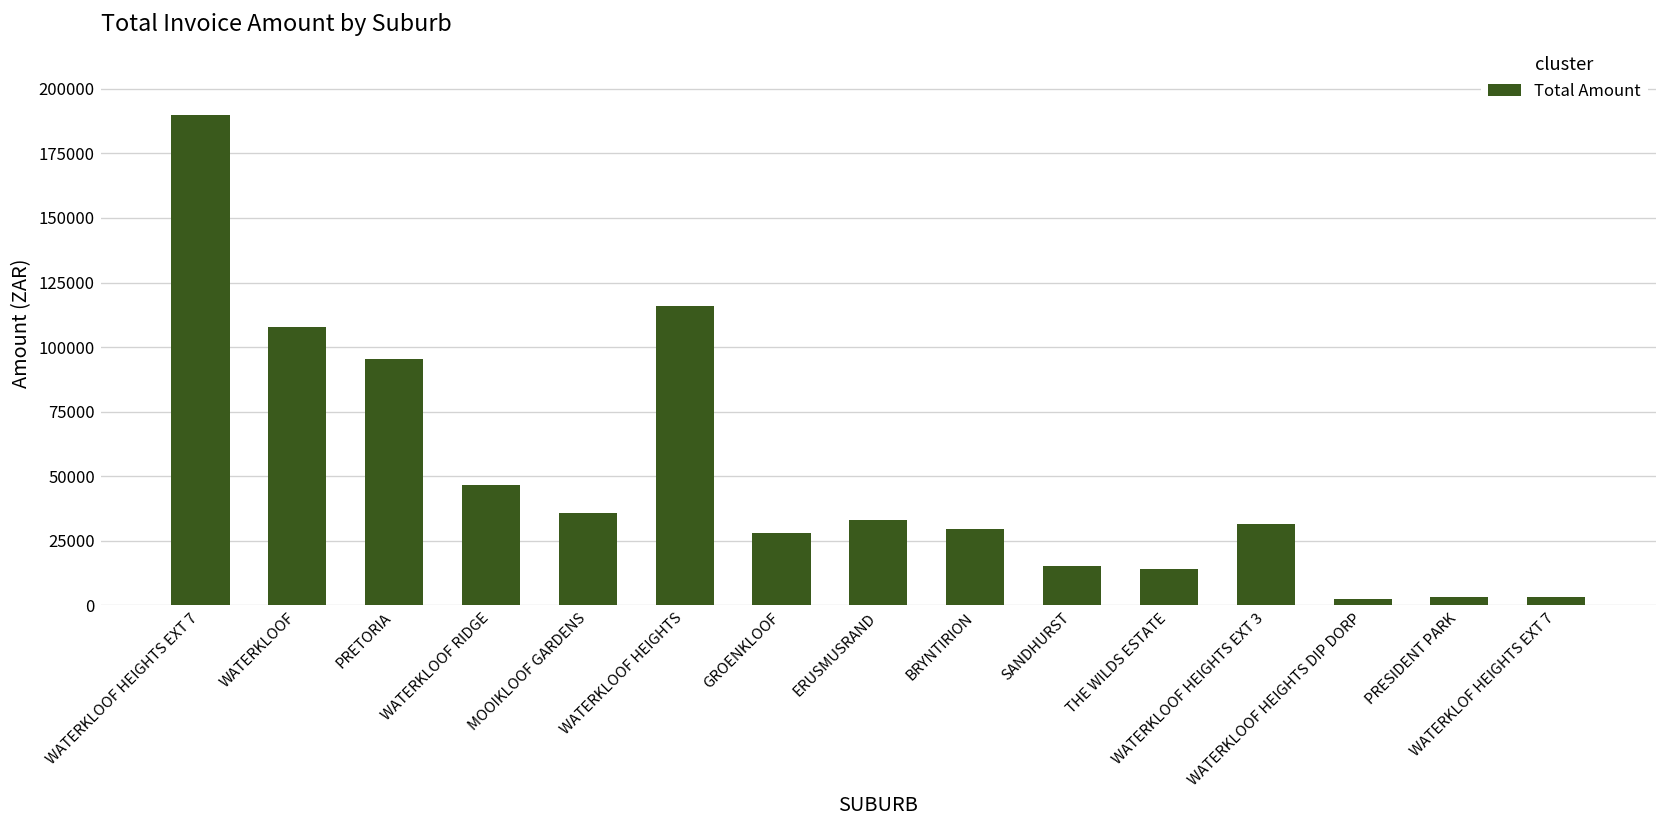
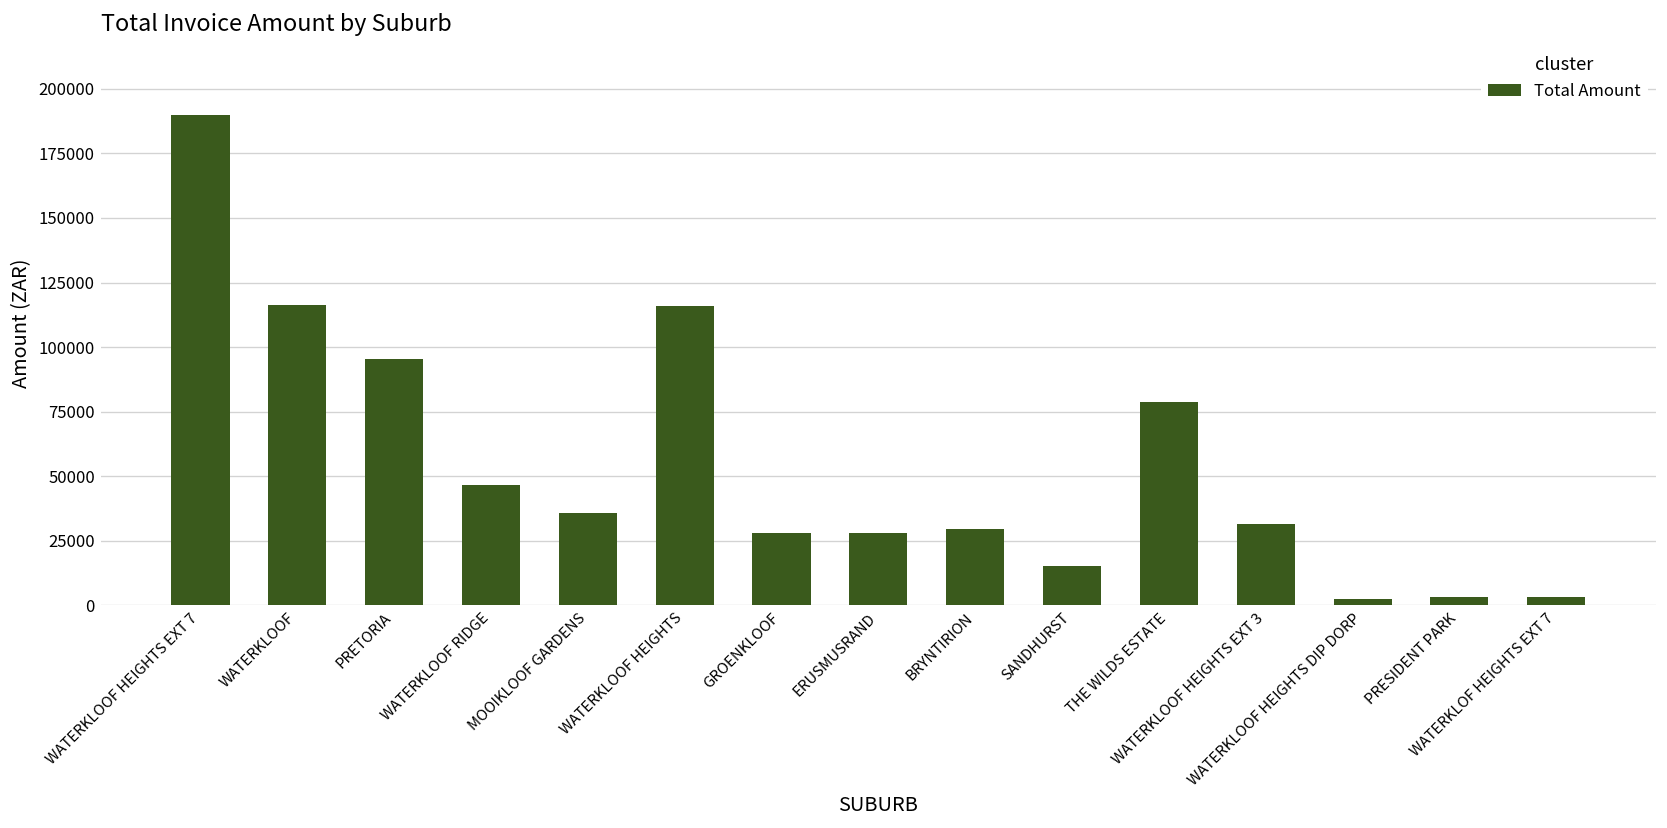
  {
    "WATERKLOOF HEIGHTS EXT 7": 190000,
-   "WATERKLOOF": 108000,
+   "WATERKLOOF": 116000,
    "PRETORIA": 95000,
    "WATERKLOOF RIDGE": 47000,
    "MOOIKLOOF GARDENS": 36000,
    "WATERKLOOF HEIGHTS": 116000,
    "GROENKLOOF": 28000,
-   "ERUSMUSRAND": 33000,
+   "ERUSMUSRAND": 28000,
    "BRYNTIRION": 30000,
    "SANDHURST": 15000,
-   "THE WILDS ESTATE": 14000,
+   "THE WILDS ESTATE": 79000,
    "WATERKLOOF HEIGHTS EXT 3": 32000,
    "WATERKLOOF HEIGHTS DIP DORP": 3000,
    "PRESIDENT PARK": 3000,
    "WATERKLOF HEIGHTS EXT 7": 3000
  }
